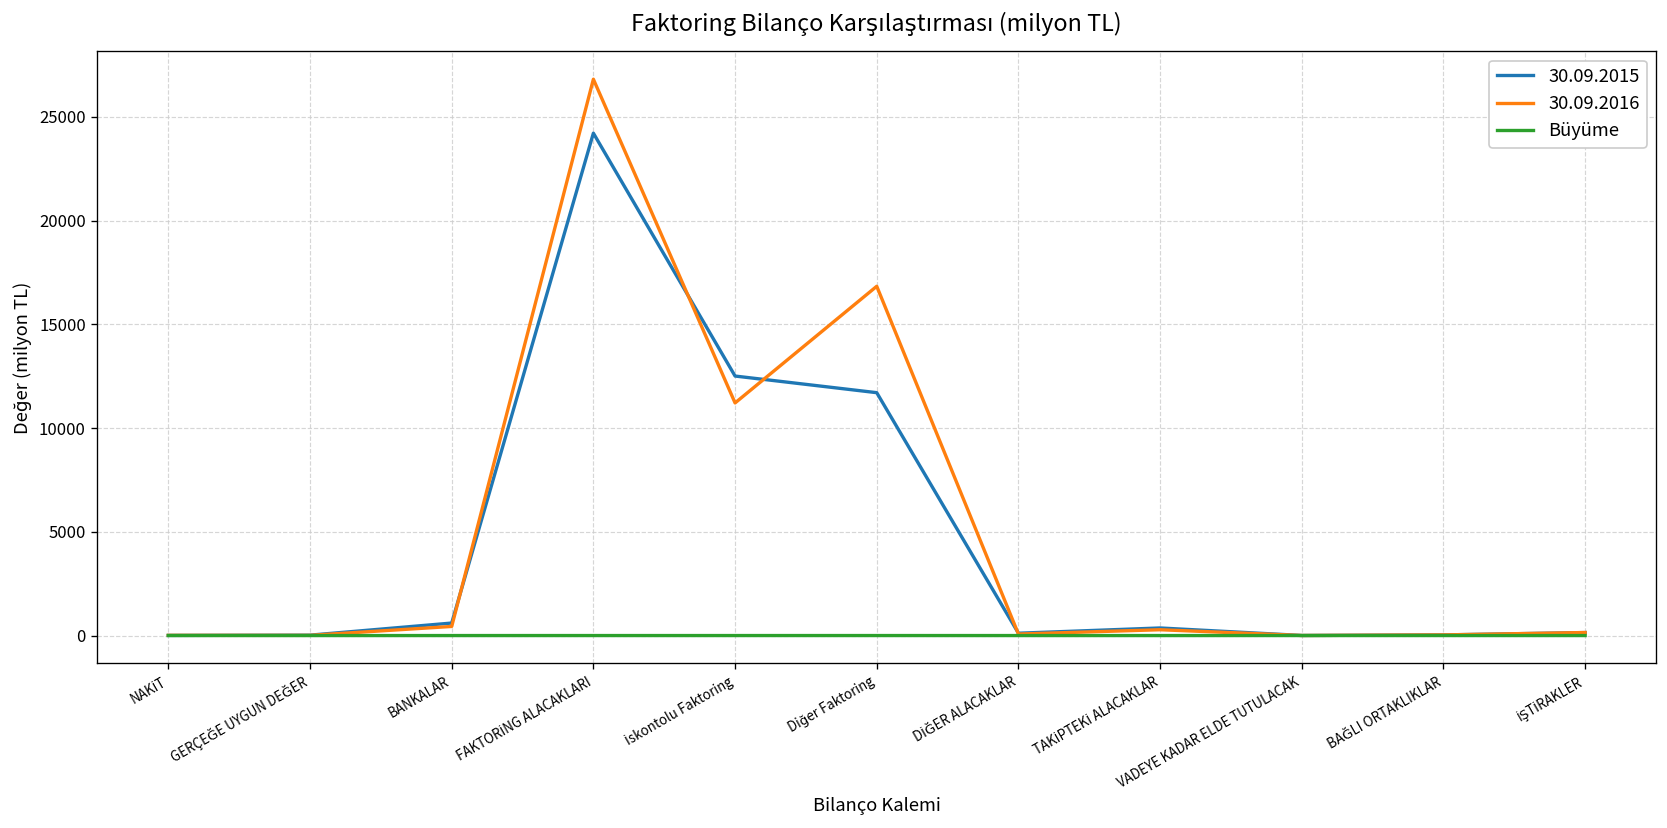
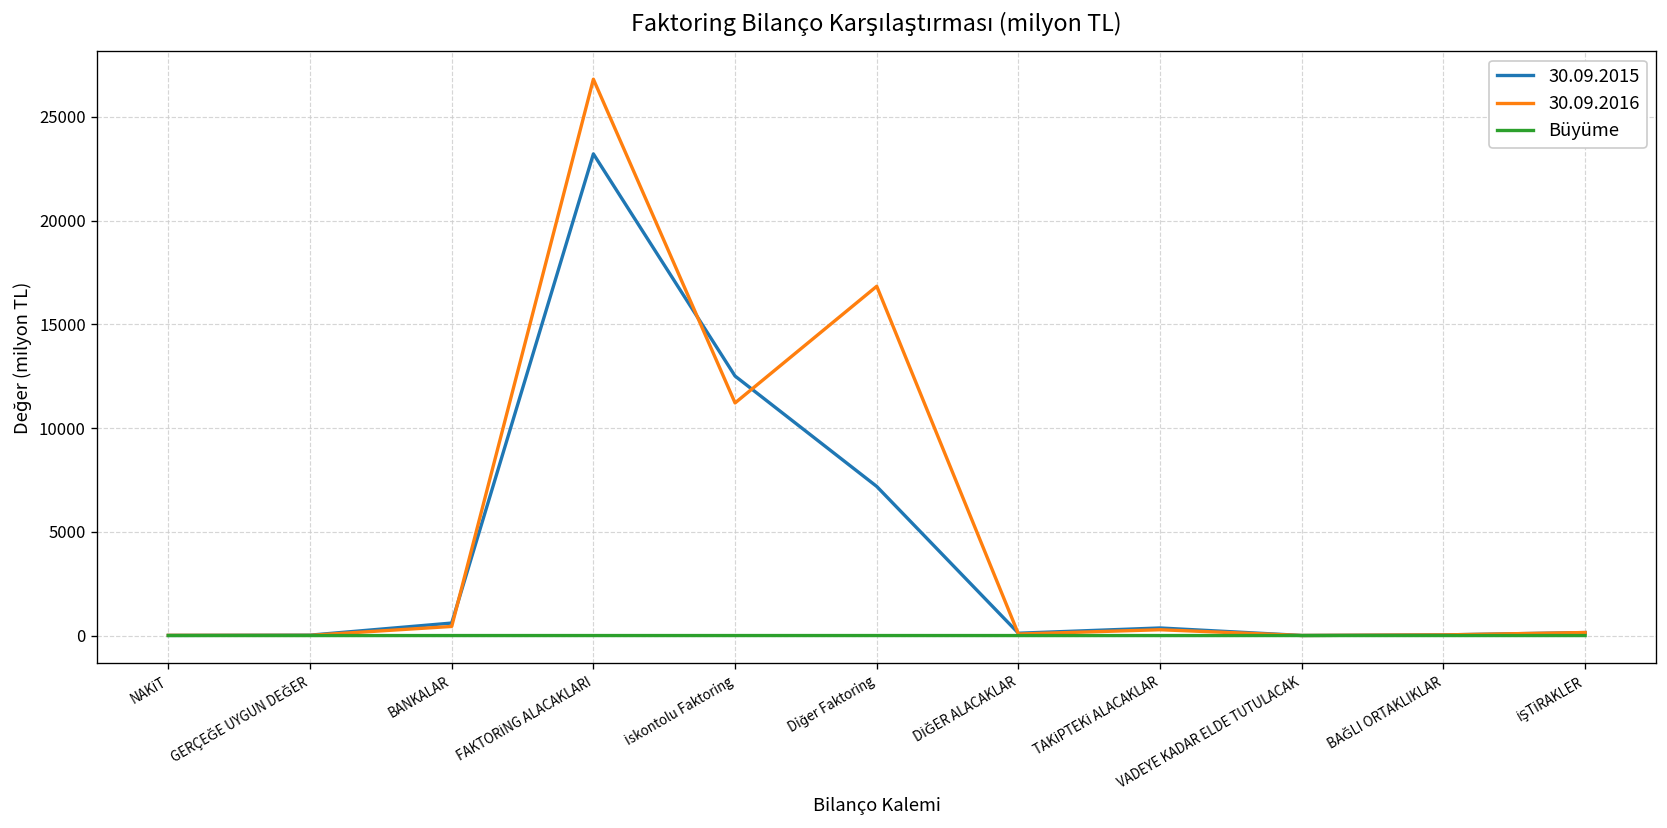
  {
    "30.09.2015": {
      "BANKALAR": 600,
-     "FAKTORİNG ALACAKLARI": 24200,
+     "FAKTORİNG ALACAKLARI": 23200,
      "İskontolu Faktoring": 12500,
-     "Diğer Faktoring": 11700
+     "Diğer Faktoring": 7200
    },
    "30.09.2016": {
      "BANKALAR": 400,
      "FAKTORİNG ALACAKLARI": 26800,
      "İskontolu Faktoring": 11200,
      "Diğer Faktoring": 16800
    },
    "Büyüme": {
      "BANKALAR": 0,
      "FAKTORİNG ALACAKLARI": 0,
      "İskontolu Faktoring": 0,
      "Diğer Faktoring": 0,
      "TAKİPTEKİ ALACAKLAR": 0
    }
  }
